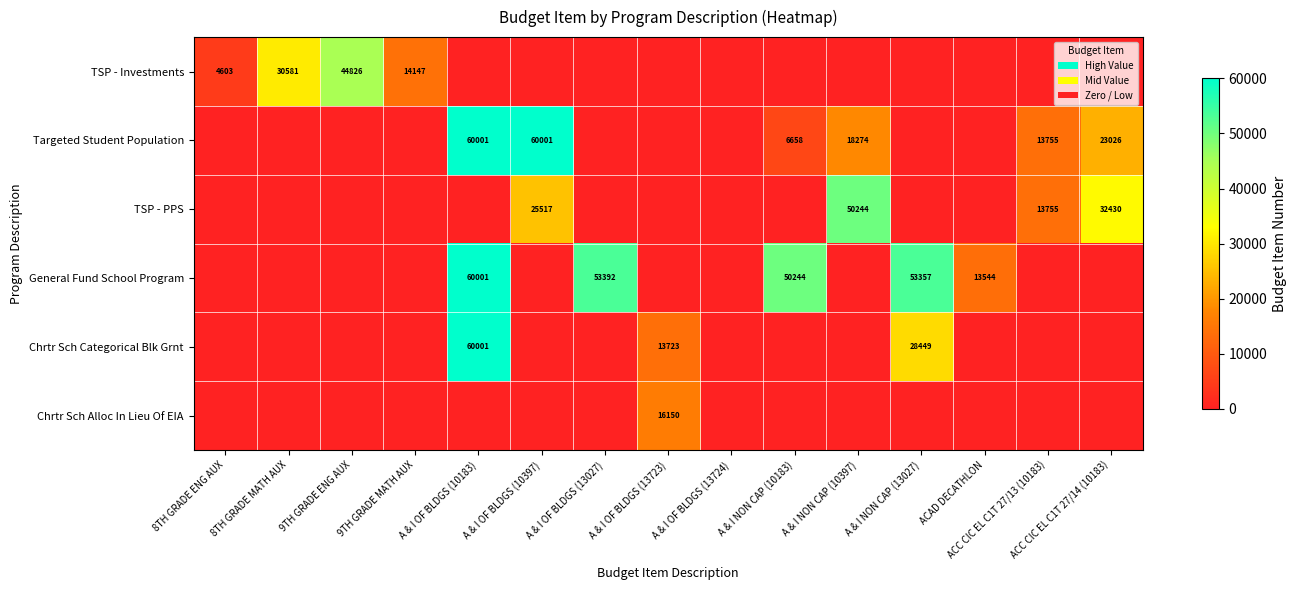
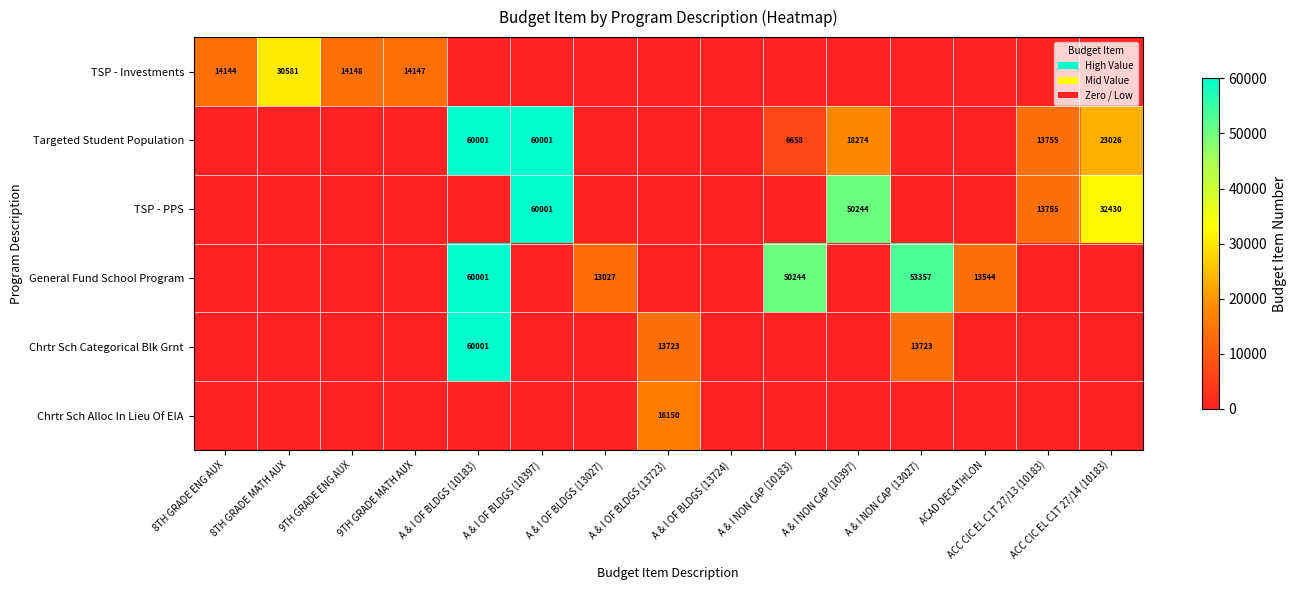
  {
    "TSP - Investments": {
-     "8TH GRADE ENG AUX": 4603,
+     "8TH GRADE ENG AUX": 14144,
      "8TH GRADE MATH AUX": 30581,
-     "9TH GRADE ENG AUX": 44826,
+     "9TH GRADE ENG AUX": 14148,
      "9TH GRADE MATH AUX": 14147
    },
    "Targeted Student Population": {
      "A & I OF BLDGS (10183)": 60001,
      "A & I OF BLDGS (10397)": 60001,
      "A & I NON CAP (10183)": 6658,
      "A & I NON CAP (10397)": 18274,
      "ACC CIC EL C1T 27/13 (10183)": 13755,
      "ACC CIC EL C1T 27/14 (10183)": 23026
    },
    "TSP - PPS": {
-     "A & I OF BLDGS (10397)": 25517,
+     "A & I OF BLDGS (10397)": 60001,
      "A & I NON CAP (10397)": 50244,
      "ACC CIC EL C1T 27/13 (10183)": 13755,
      "ACC CIC EL C1T 27/14 (10183)": 32430
    },
    "General Fund School Program": {
      "A & I OF BLDGS (10183)": 60001,
-     "A & I OF BLDGS (13027)": 53392,
+     "A & I OF BLDGS (13027)": 13027,
      "A & I NON CAP (10183)": 50244,
      "A & I NON CAP (13027)": 53357,
      "ACAD DECATHLON": 13544
    },
    "Chrtr Sch Categorical Blk Grnt": {
      "A & I OF BLDGS (10183)": 60001,
      "A & I OF BLDGS (13723)": 13723,
-     "A & I NON CAP (13027)": 28449
+     "A & I NON CAP (13027)": 13723
    },
    "Chrtr Sch Alloc In Lieu Of EIA": {
      "A & I OF BLDGS (13723)": 16150
    }
  }
